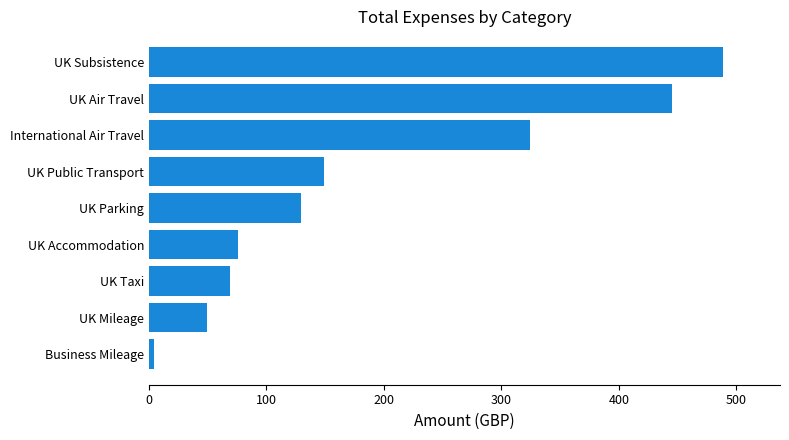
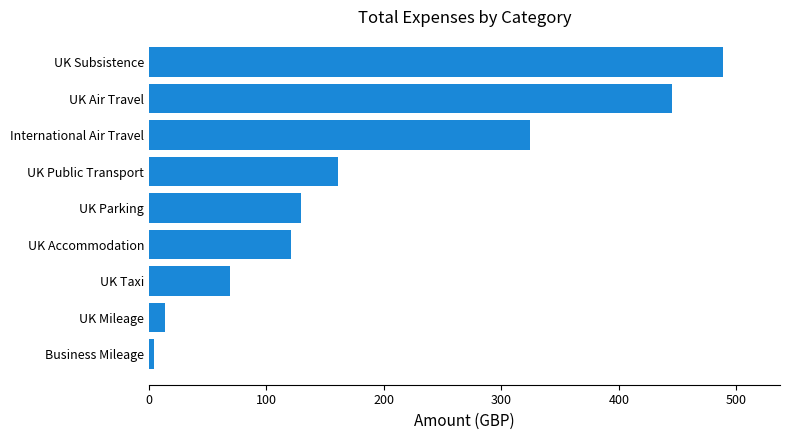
  {
    "UK Subsistence": 488,
    "UK Air Travel": 445,
    "International Air Travel": 324,
-   "UK Public Transport": 149,
+   "UK Public Transport": 161,
    "UK Parking": 130,
-   "UK Accommodation": 76,
+   "UK Accommodation": 121,
    "UK Taxi": 69,
-   "UK Mileage": 49,
+   "UK Mileage": 14,
    "Business Mileage": 4
  }
